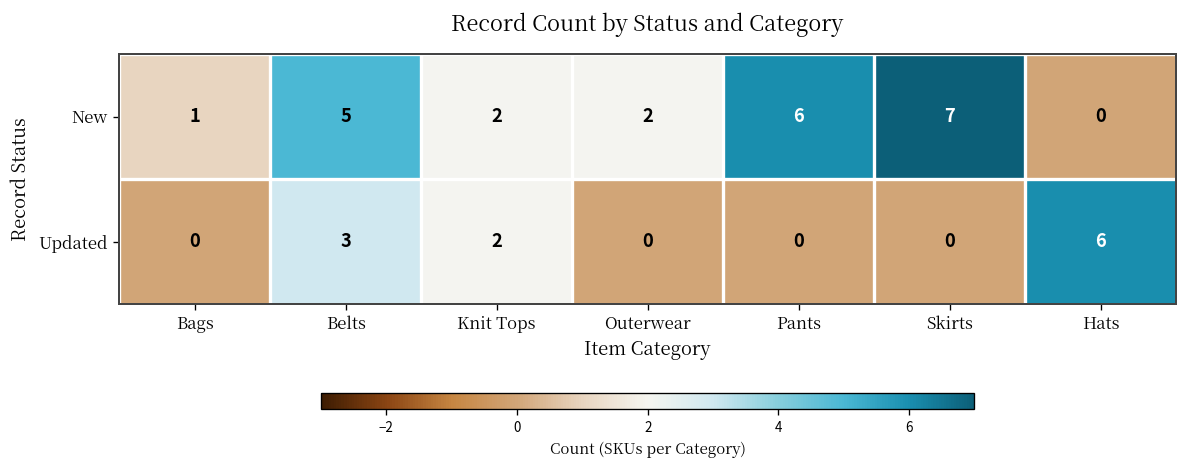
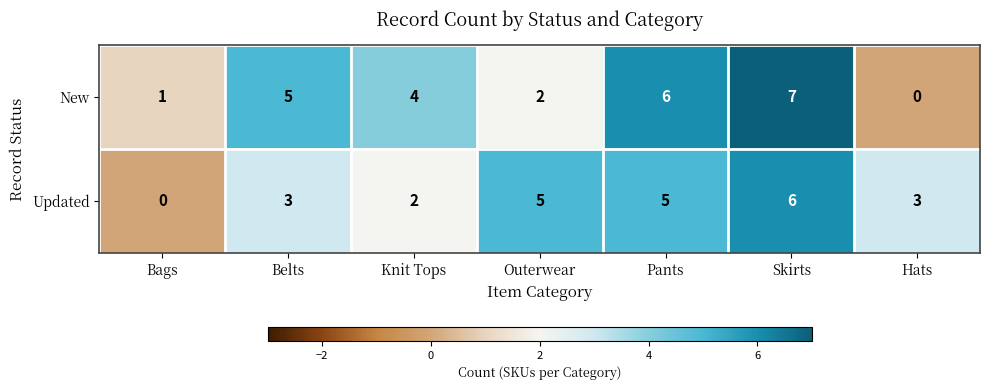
  {
    "New": {
      "Bags": 1,
      "Belts": 5,
-     "Knit Tops": 2,
+     "Knit Tops": 4,
      "Outerwear": 2,
      "Pants": 6,
      "Skirts": 7,
      "Hats": 0
    },
    "Updated": {
      "Bags": 0,
      "Belts": 3,
      "Knit Tops": 2,
-     "Outerwear": 0,
-     "Pants": 0,
-     "Skirts": 0,
-     "Hats": 6
+     "Outerwear": 5,
+     "Pants": 5,
+     "Skirts": 6,
+     "Hats": 3
    }
  }
